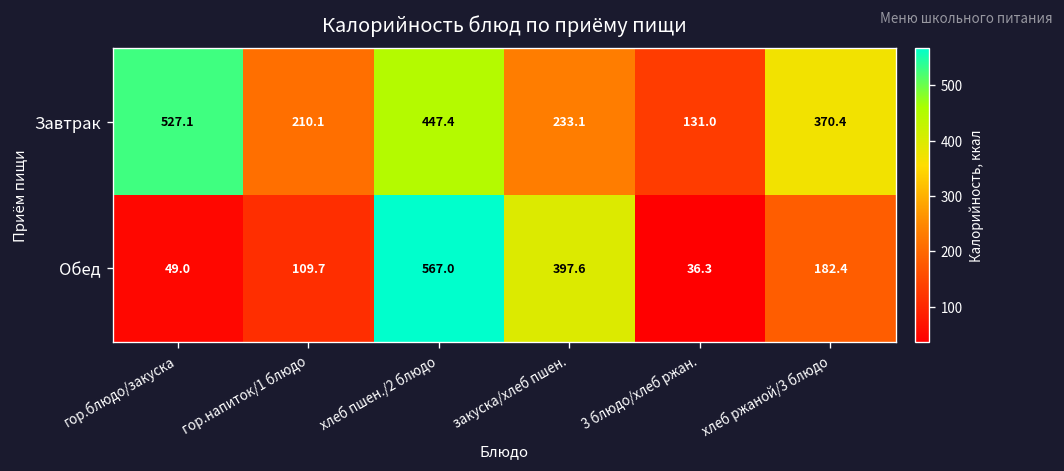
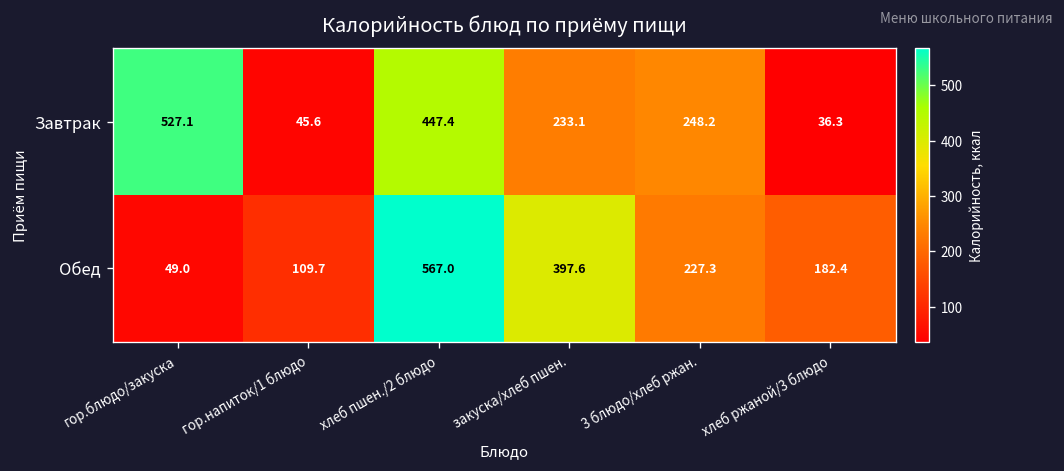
  {
    "Завтрак": {
      "гор.блюдо/закуска": 527.1,
-     "гор.напиток/1 блюдо": 210.1,
+     "гор.напиток/1 блюдо": 45.6,
      "хлеб пшен./2 блюдо": 447.4,
      "закуска/хлеб пшен.": 233.1,
-     "3 блюдо/хлеб ржан.": 131.0,
-     "хлеб ржаной/3 блюдо": 370.4
+     "3 блюдо/хлеб ржан.": 248.2,
+     "хлеб ржаной/3 блюдо": 36.3
    },
    "Обед": {
      "гор.блюдо/закуска": 49.0,
      "гор.напиток/1 блюдо": 109.7,
      "хлеб пшен./2 блюдо": 567.0,
      "закуска/хлеб пшен.": 397.6,
-     "3 блюдо/хлеб ржан.": 36.3,
+     "3 блюдо/хлеб ржан.": 227.3,
      "хлеб ржаной/3 блюдо": 182.4
    }
  }
